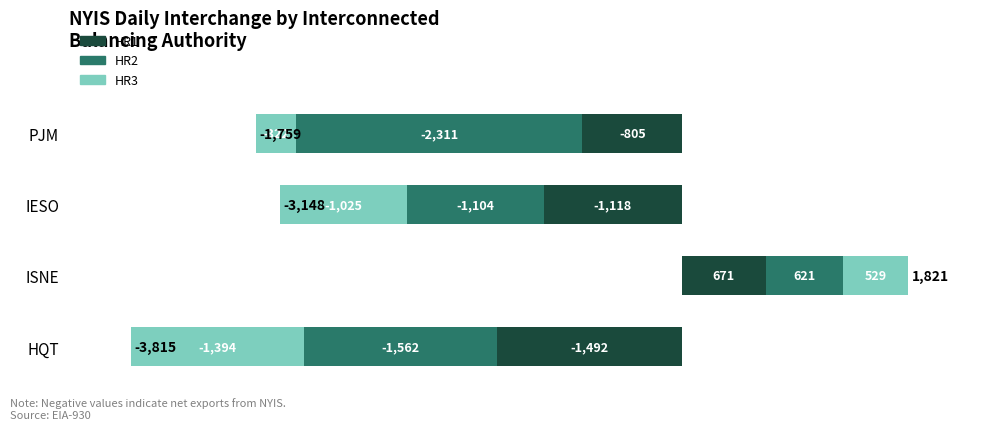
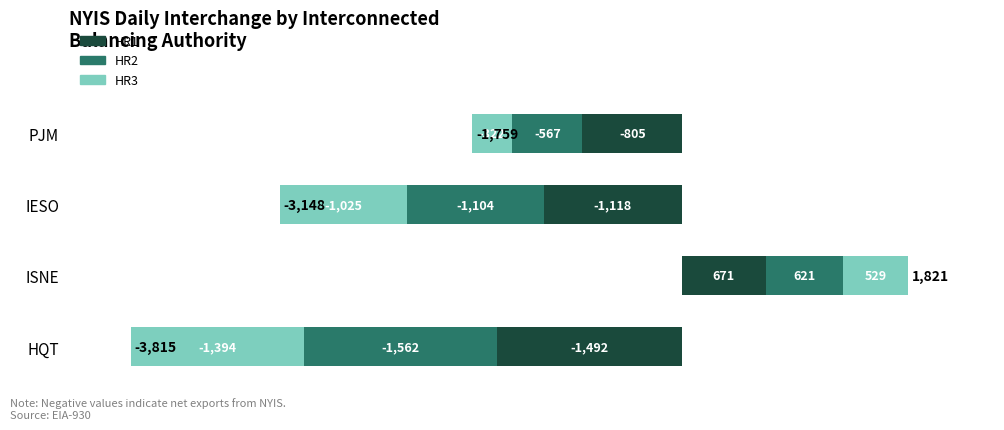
  {
    "HR1": {
      "PJM": "-805",
      "IESO": "-1,118",
      "ISNE": "671",
      "HQT": "-1,492"
    },
    "HR2": {
-     "PJM": "-2,311",
+     "PJM": "-567",
      "IESO": "-1,104",
      "ISNE": "621",
      "HQT": "-1,562"
    },
    "HR3": {
      "IESO": "-1,025",
      "ISNE": "529",
      "HQT": "-1,394"
    }
  }
